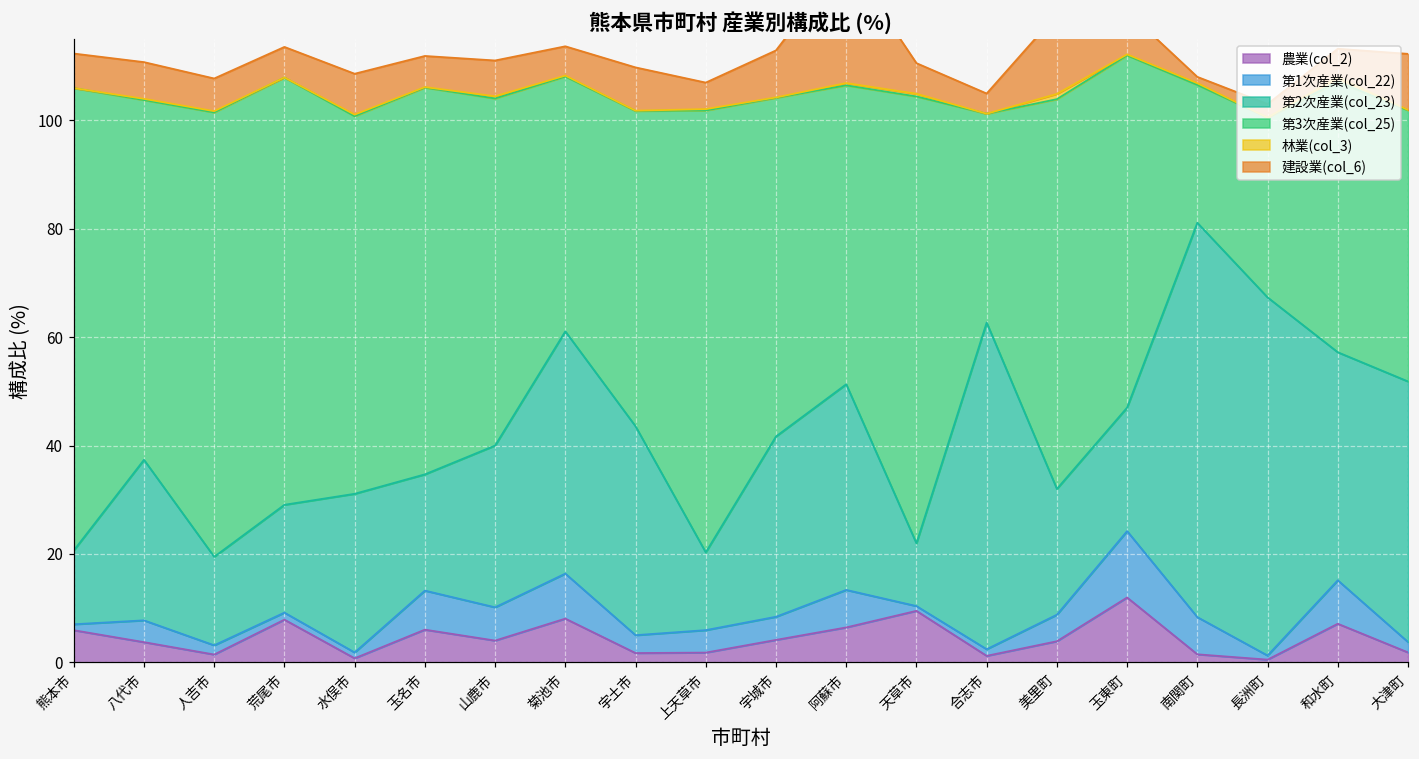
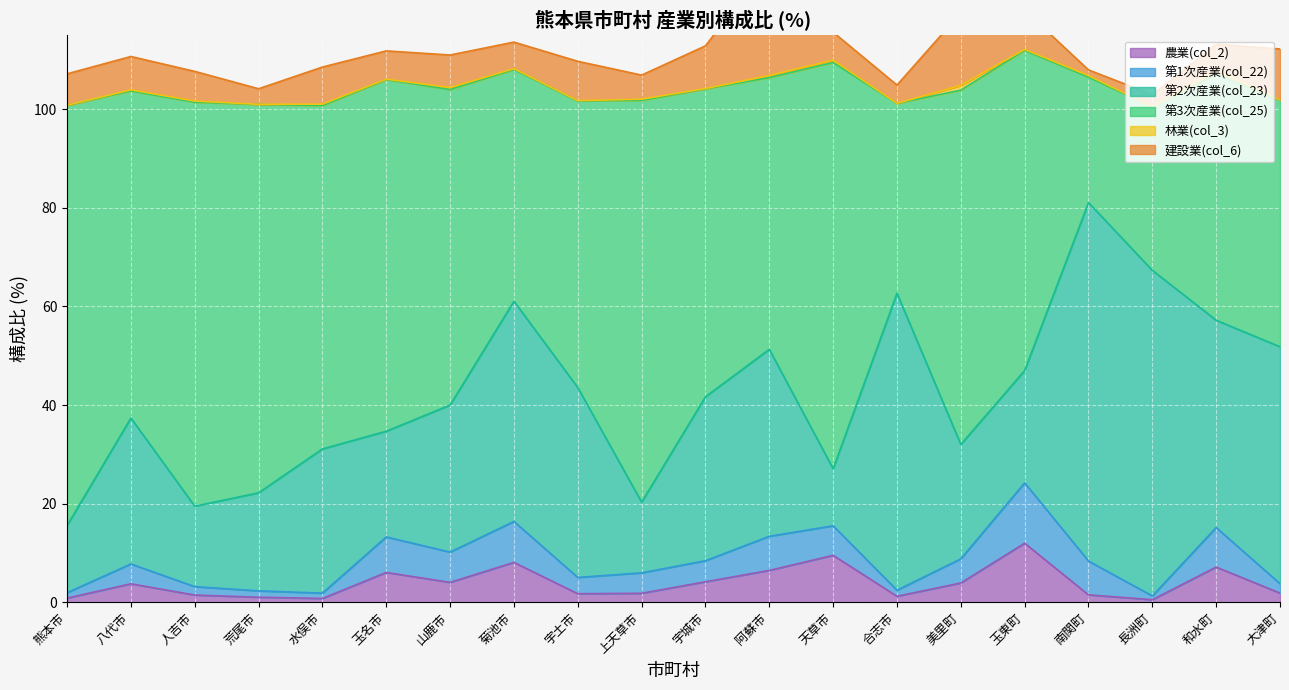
  {
    "農業(col_2)": {
-     "熊本市": 6,
+     "熊本市": 1,
      "八代市": 4,
      "人吉市": 1,
-     "荒尾市": 8,
+     "荒尾市": 1,
      "水俣市": 1,
      "玉名市": 6,
      "山鹿市": 4,
      "菊池市": 8,
      "宇土市": 2,
      "上天草市": 2,
      "宇城市": 4,
      "阿蘇市": 6,
      "天草市": 10,
      "合志市": 1,
      "美里町": 4,
      "玉東町": 12,
      "南関町": 1,
      "長洲町": 1,
      "和水町": 7,
      "大津町": 2
    },
    "第1次産業(col_22)": {
      "熊本市": 1,
      "八代市": 4,
      "人吉市": 2,
      "荒尾市": 1,
      "水俣市": 1,
      "玉名市": 7,
      "山鹿市": 6,
      "菊池市": 8,
      "宇土市": 3,
      "上天草市": 4,
      "宇城市": 4,
      "阿蘇市": 7,
-     "天草市": 1,
+     "天草市": 6,
      "合志市": 1,
      "美里町": 5,
      "玉東町": 12,
      "南関町": 7,
      "長洲町": 1,
      "和水町": 8,
      "大津町": 2
    },
    "林業(col_3)": {
      "美里町": 1
    },
    "建設業(col_6)": {
      "熊本市": 6,
      "八代市": 7,
      "人吉市": 6,
-     "荒尾市": 6,
+     "荒尾市": 3,
      "水俣市": 8,
      "玉名市": 6,
      "山鹿市": 7,
      "菊池市": 5,
      "宇土市": 8,
      "上天草市": 5,
      "宇城市": 9,
      "合志市": 4,
      "南関町": 1,
      "大津町": 10
    }
  }
